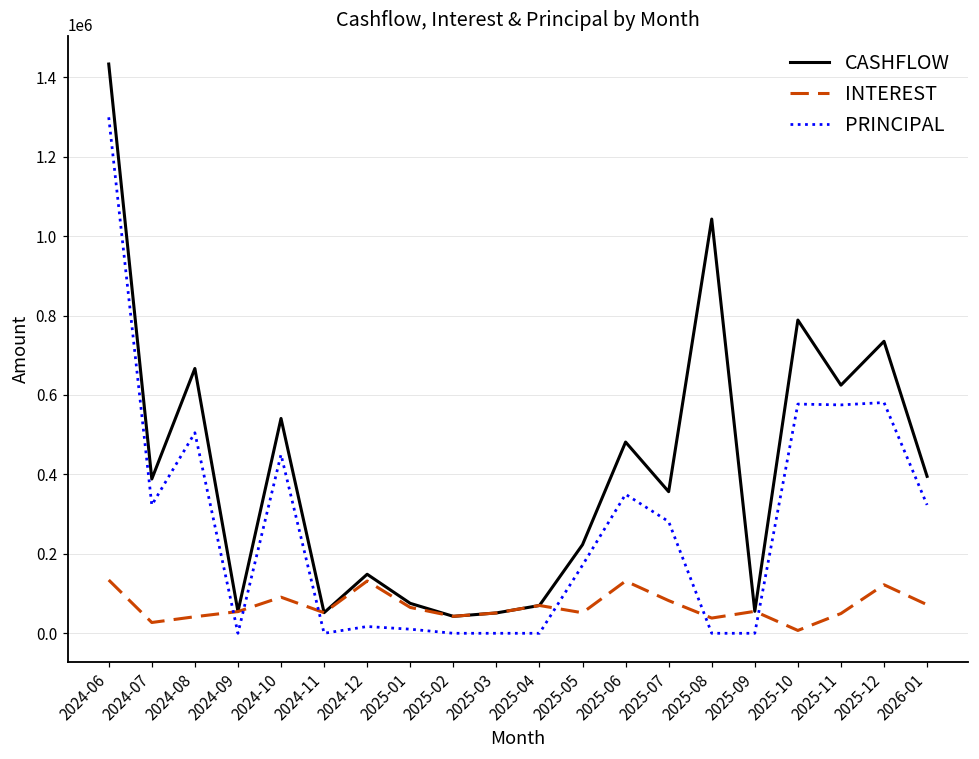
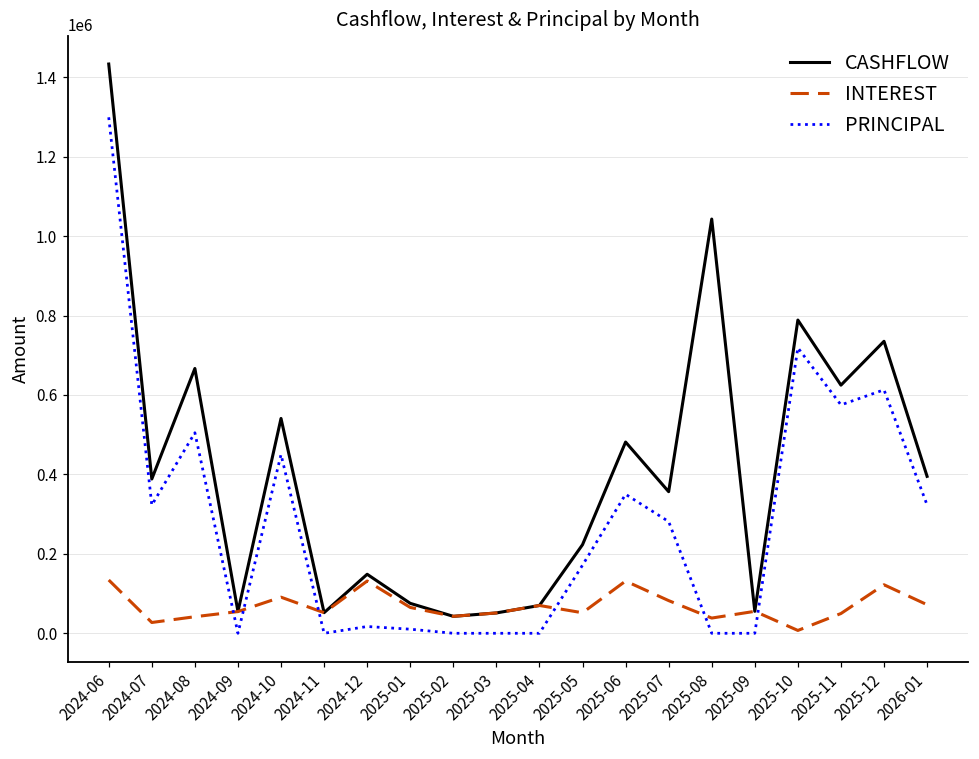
  {
    "CASHFLOW": {
      "2024-06": 1430000,
      "2024-07": 390000,
      "2024-08": 670000,
      "2024-10": 540000,
      "2024-12": 150000,
      "2025-01": 80000,
      "2025-05": 220000,
      "2025-06": 480000,
      "2025-07": 360000,
      "2025-08": 1040000,
      "2025-10": 790000,
      "2025-11": 620000,
      "2025-12": 740000,
      "2026-01": 400000
    },
    "INTEREST": {
      "2024-06": 130000,
      "2024-07": 30000,
      "2024-08": 40000,
      "2024-10": 90000,
      "2024-12": 130000,
      "2025-01": 70000,
      "2025-05": 50000,
      "2025-06": 130000,
      "2025-07": 80000,
      "2025-08": 40000,
      "2025-10": 10000,
      "2025-11": 50000,
      "2025-12": 120000,
      "2026-01": 70000
    },
    "PRINCIPAL": {
      "2024-06": 1300000,
      "2024-07": 320000,
      "2024-08": 500000,
      "2024-09": 0,
      "2024-10": 450000,
      "2024-11": 0,
      "2024-12": 20000,
      "2025-01": 10000,
      "2025-02": 0,
      "2025-03": 0,
      "2025-04": 0,
      "2025-05": 170000,
      "2025-06": 350000,
      "2025-07": 280000,
      "2025-08": 0,
      "2025-09": 0,
-     "2025-10": 580000,
+     "2025-10": 720000,
      "2025-11": 580000,
-     "2025-12": 580000,
+     "2025-12": 610000,
      "2026-01": 320000
    }
  }
